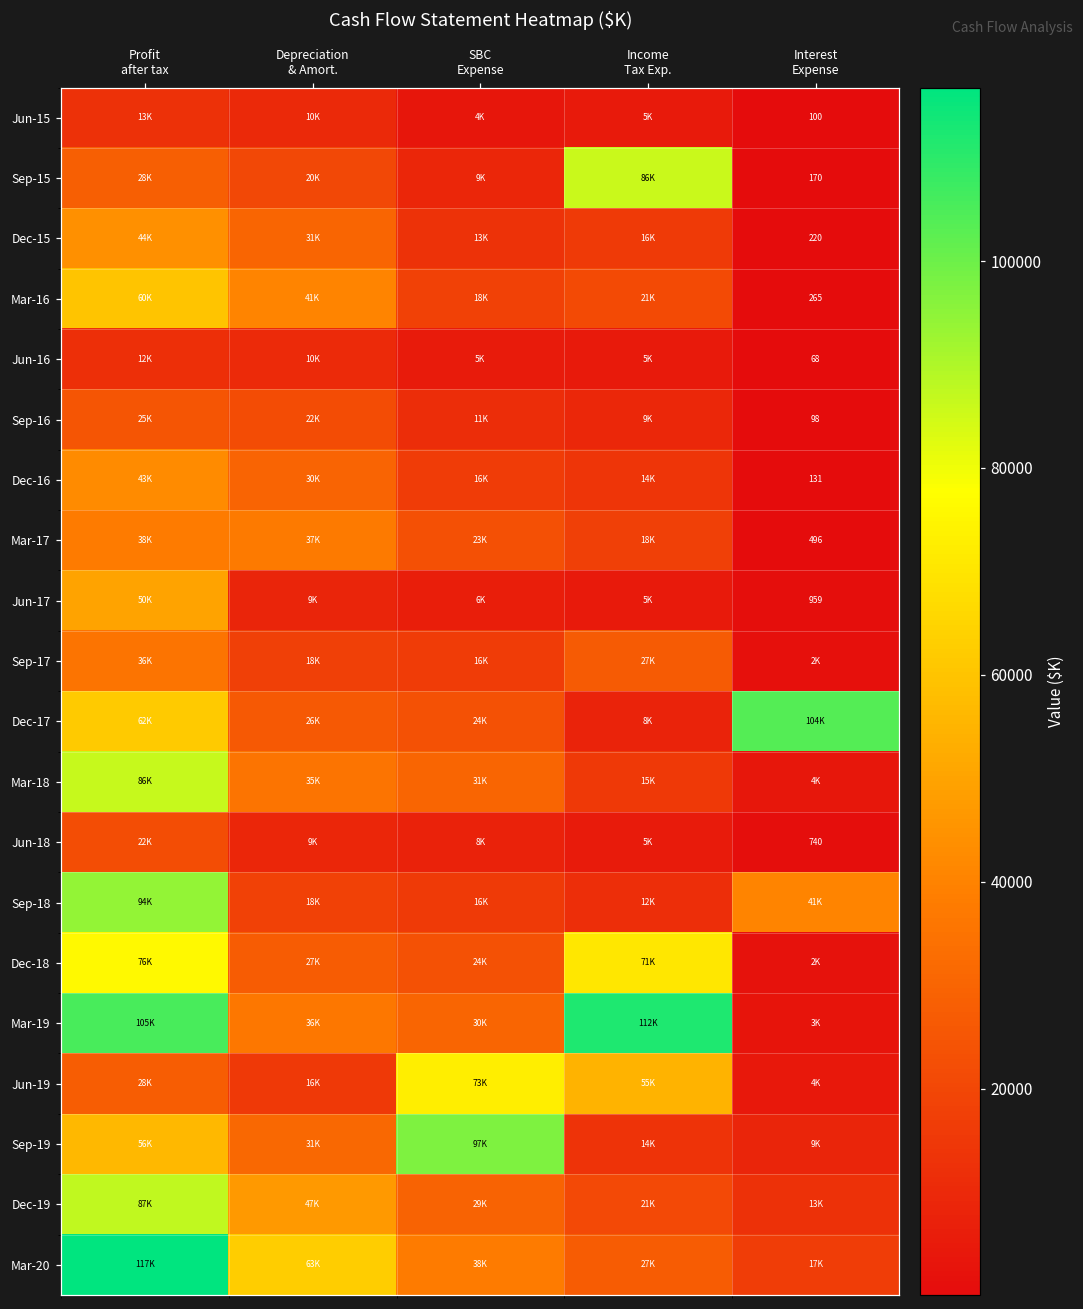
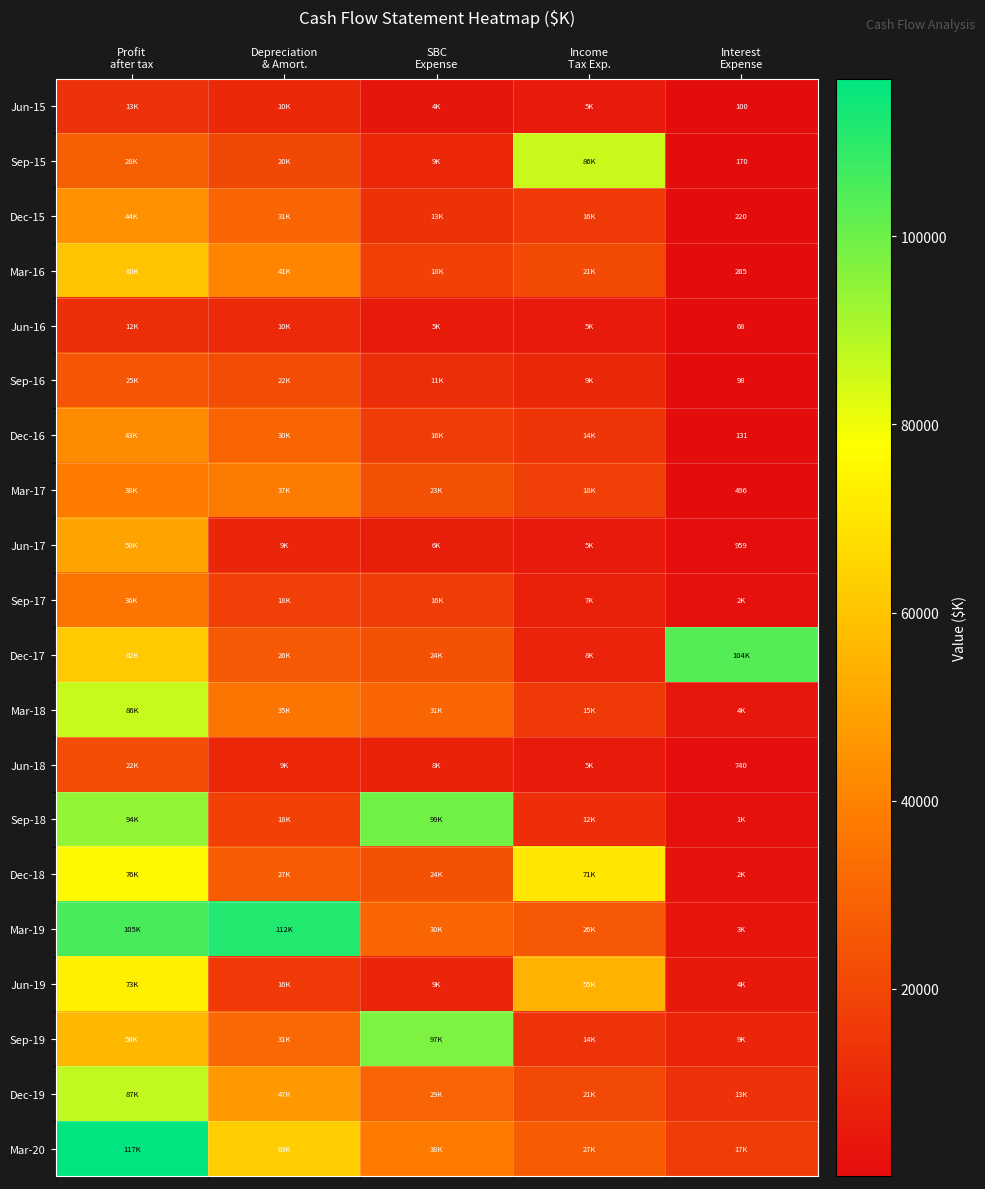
  {
    "Jun-15": {
      "Profit after tax": "13K",
      "Depreciation & Amort.": "10K",
      "SBC Expense": "4K",
      "Income Tax Exp.": "5K",
      "Interest Expense": "100"
    },
    "Sep-15": {
      "Profit after tax": "28K",
      "Depreciation & Amort.": "20K",
      "SBC Expense": "9K",
      "Income Tax Exp.": "86K",
      "Interest Expense": "170"
    },
    "Dec-15": {
      "Profit after tax": "44K",
      "Depreciation & Amort.": "31K",
      "SBC Expense": "13K",
      "Income Tax Exp.": "16K",
      "Interest Expense": "220"
    },
    "Mar-16": {
      "Profit after tax": "60K",
      "Depreciation & Amort.": "41K",
      "SBC Expense": "18K",
      "Income Tax Exp.": "21K",
      "Interest Expense": "265"
    },
    "Jun-16": {
      "Profit after tax": "12K",
      "Depreciation & Amort.": "10K",
      "SBC Expense": "5K",
      "Income Tax Exp.": "5K",
      "Interest Expense": "68"
    },
    "Sep-16": {
      "Profit after tax": "25K",
      "Depreciation & Amort.": "22K",
      "SBC Expense": "11K",
      "Income Tax Exp.": "9K",
      "Interest Expense": "98"
    },
    "Dec-16": {
      "Profit after tax": "43K",
      "Depreciation & Amort.": "30K",
      "SBC Expense": "16K",
      "Income Tax Exp.": "14K",
      "Interest Expense": "131"
    },
    "Mar-17": {
      "Profit after tax": "38K",
      "Depreciation & Amort.": "37K",
      "SBC Expense": "23K",
      "Income Tax Exp.": "18K",
      "Interest Expense": "496"
    },
    "Jun-17": {
      "Profit after tax": "50K",
      "Depreciation & Amort.": "9K",
      "SBC Expense": "6K",
      "Income Tax Exp.": "5K",
      "Interest Expense": "959"
    },
    "Sep-17": {
      "Profit after tax": "36K",
      "Depreciation & Amort.": "18K",
      "SBC Expense": "16K",
-     "Income Tax Exp.": "27K",
+     "Income Tax Exp.": "7K",
      "Interest Expense": "2K"
    },
    "Dec-17": {
      "Profit after tax": "62K",
      "Depreciation & Amort.": "26K",
      "SBC Expense": "24K",
      "Income Tax Exp.": "8K",
      "Interest Expense": "104K"
    },
    "Mar-18": {
      "Profit after tax": "86K",
      "Depreciation & Amort.": "35K",
      "SBC Expense": "31K",
      "Income Tax Exp.": "15K",
      "Interest Expense": "4K"
    },
    "Jun-18": {
      "Profit after tax": "22K",
      "Depreciation & Amort.": "9K",
      "SBC Expense": "8K",
      "Income Tax Exp.": "5K",
      "Interest Expense": "740"
    },
    "Sep-18": {
      "Profit after tax": "94K",
      "Depreciation & Amort.": "18K",
-     "SBC Expense": "16K",
+     "SBC Expense": "99K",
      "Income Tax Exp.": "12K",
-     "Interest Expense": "41K"
+     "Interest Expense": "1K"
    },
    "Dec-18": {
      "Profit after tax": "76K",
      "Depreciation & Amort.": "27K",
      "SBC Expense": "24K",
      "Income Tax Exp.": "71K",
      "Interest Expense": "2K"
    },
    "Mar-19": {
      "Profit after tax": "105K",
-     "Depreciation & Amort.": "36K",
+     "Depreciation & Amort.": "112K",
      "SBC Expense": "30K",
-     "Income Tax Exp.": "112K",
+     "Income Tax Exp.": "26K",
      "Interest Expense": "3K"
    },
    "Jun-19": {
-     "Profit after tax": "28K",
+     "Profit after tax": "73K",
      "Depreciation & Amort.": "16K",
-     "SBC Expense": "73K",
+     "SBC Expense": "9K",
      "Income Tax Exp.": "55K",
      "Interest Expense": "4K"
    },
    "Sep-19": {
      "Profit after tax": "56K",
      "Depreciation & Amort.": "31K",
      "SBC Expense": "97K",
      "Income Tax Exp.": "14K",
      "Interest Expense": "9K"
    },
    "Dec-19": {
      "Profit after tax": "87K",
      "Depreciation & Amort.": "47K",
      "SBC Expense": "29K",
      "Income Tax Exp.": "21K",
      "Interest Expense": "13K"
    },
    "Mar-20": {
      "Profit after tax": "117K",
      "Depreciation & Amort.": "63K",
      "SBC Expense": "38K",
      "Income Tax Exp.": "27K",
      "Interest Expense": "17K"
    }
  }
